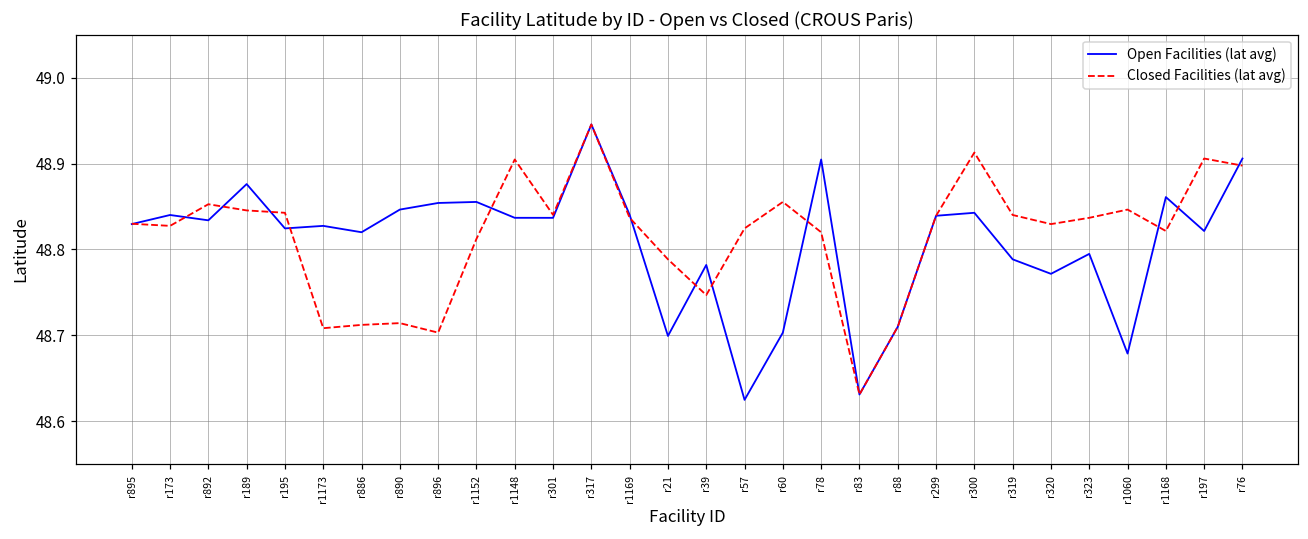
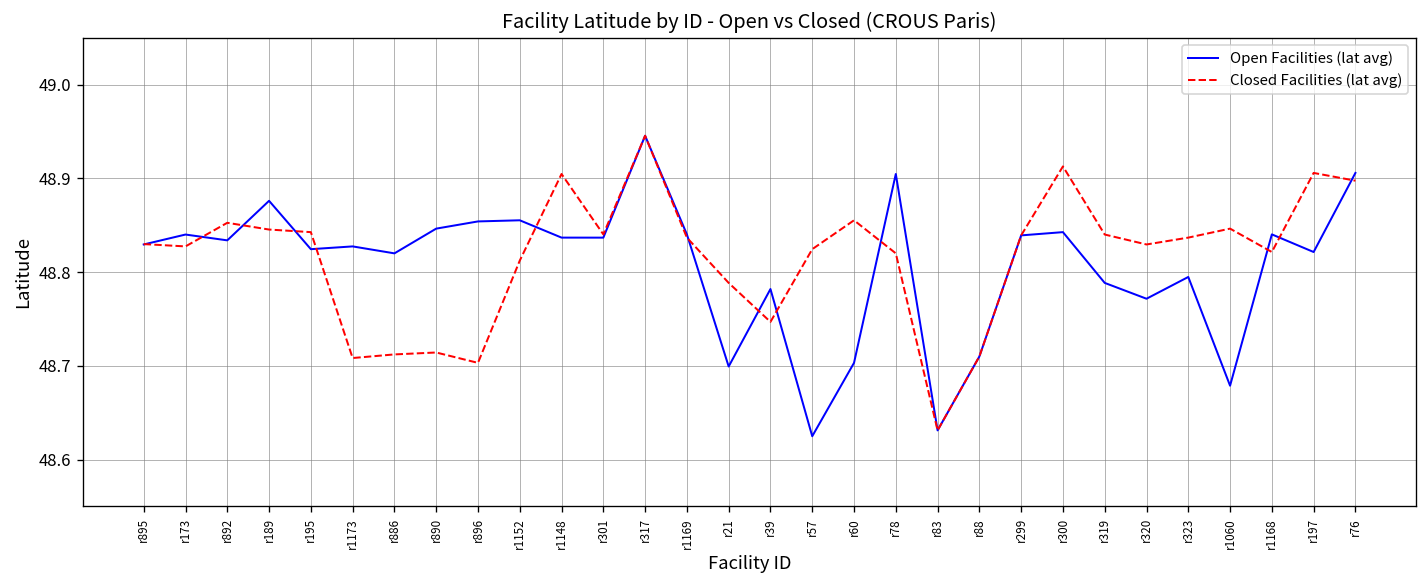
  {
    "Open Facilities (lat avg)": {
      "r173": 48.84,
      "r892": 48.83,
      "r189": 48.88,
      "r195": 48.82,
      "r1173": 48.83,
      "r886": 48.82,
      "r890": 48.85,
      "r896": 48.85,
      "r1152": 48.86,
      "r1148": 48.84,
      "r301": 48.84,
      "r1169": 48.84,
      "r21": 48.70,
      "r39": 48.78,
      "r57": 48.62,
      "r60": 48.70,
      "r78": 48.90,
      "r300": 48.84,
      "r319": 48.79,
      "r320": 48.77,
      "r323": 48.79,
      "r1060": 48.68,
-     "r1168": 48.86,
+     "r1168": 48.84,
      "r197": 48.82,
      "r76": 48.91
    },
    "Closed Facilities (lat avg)": {
      "r173": 48.83,
      "r892": 48.85,
      "r189": 48.85,
      "r195": 48.84,
      "r1173": 48.71,
      "r886": 48.71,
      "r890": 48.71,
      "r896": 48.70,
      "r1152": 48.81,
      "r1148": 48.90,
      "r301": 48.84,
      "r1169": 48.84,
      "r21": 48.79,
      "r39": 48.75,
      "r57": 48.82,
      "r60": 48.86,
      "r78": 48.82,
      "r300": 48.91,
      "r319": 48.84,
      "r320": 48.83,
      "r323": 48.84,
      "r1060": 48.85,
      "r1168": 48.82,
      "r197": 48.91,
      "r76": 48.90
    }
  }
